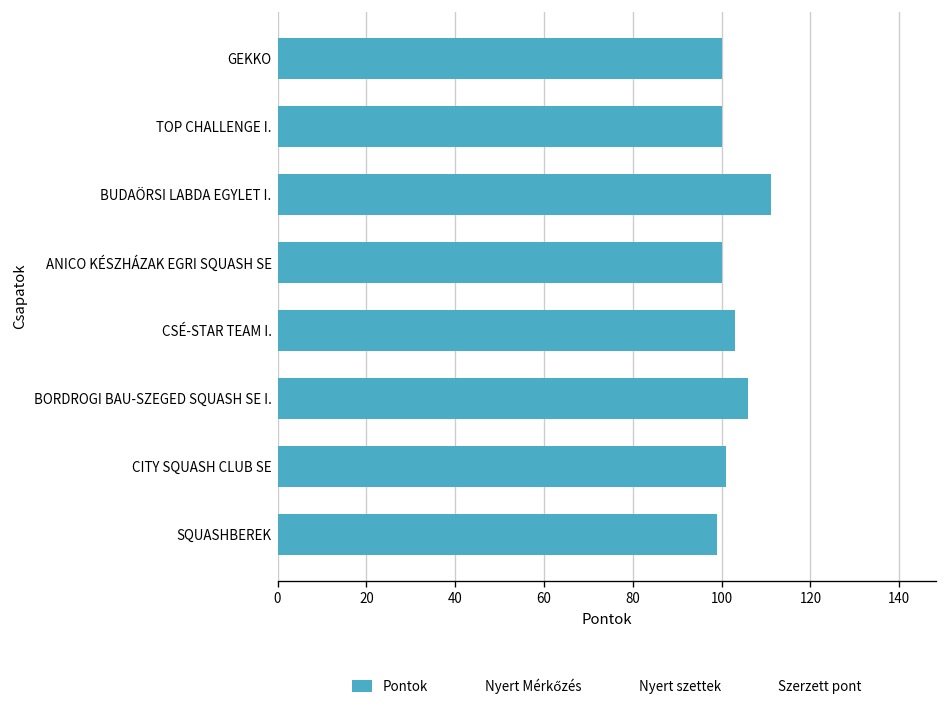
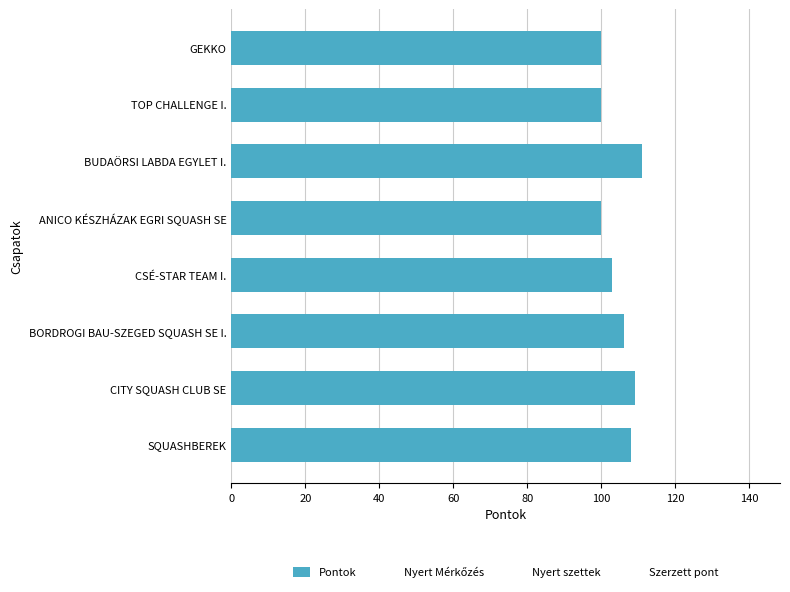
  {
    "Pontok": {
-     "CITY SQUASH CLUB SE": 101,
-     "SQUASHBEREK": 99
+     "CITY SQUASH CLUB SE": 109,
+     "SQUASHBEREK": 108
    }
  }
